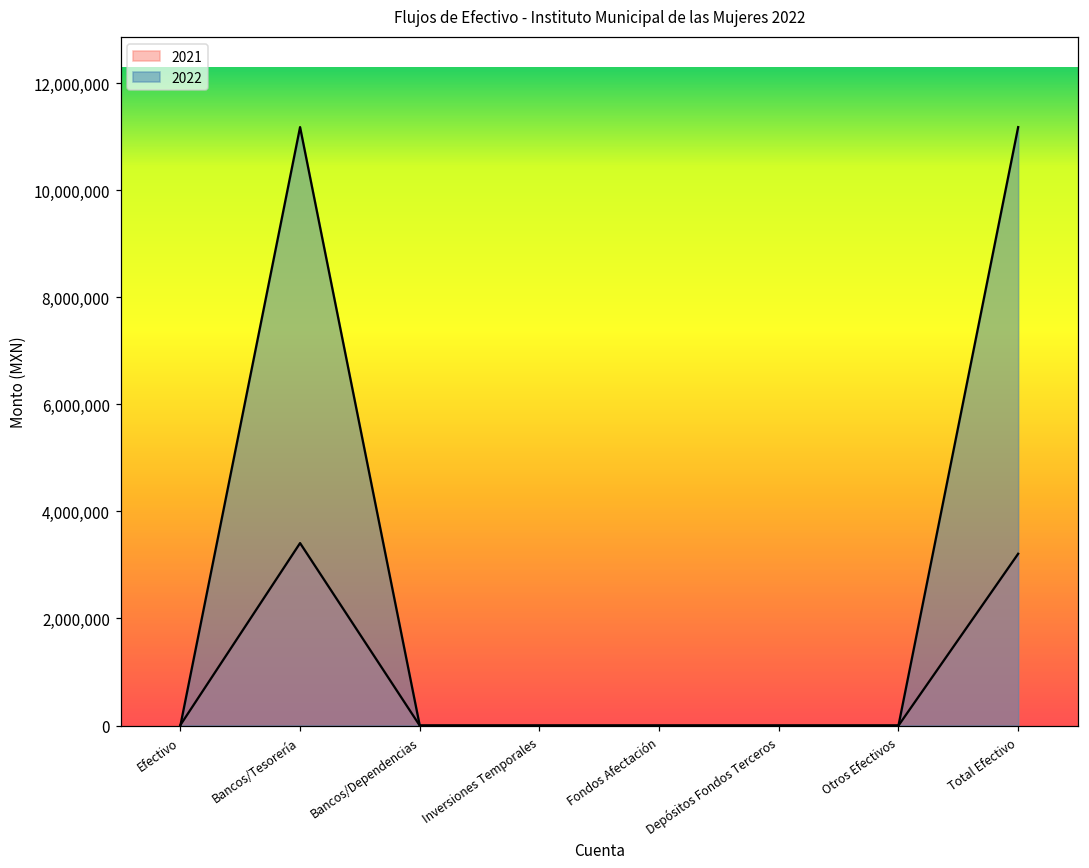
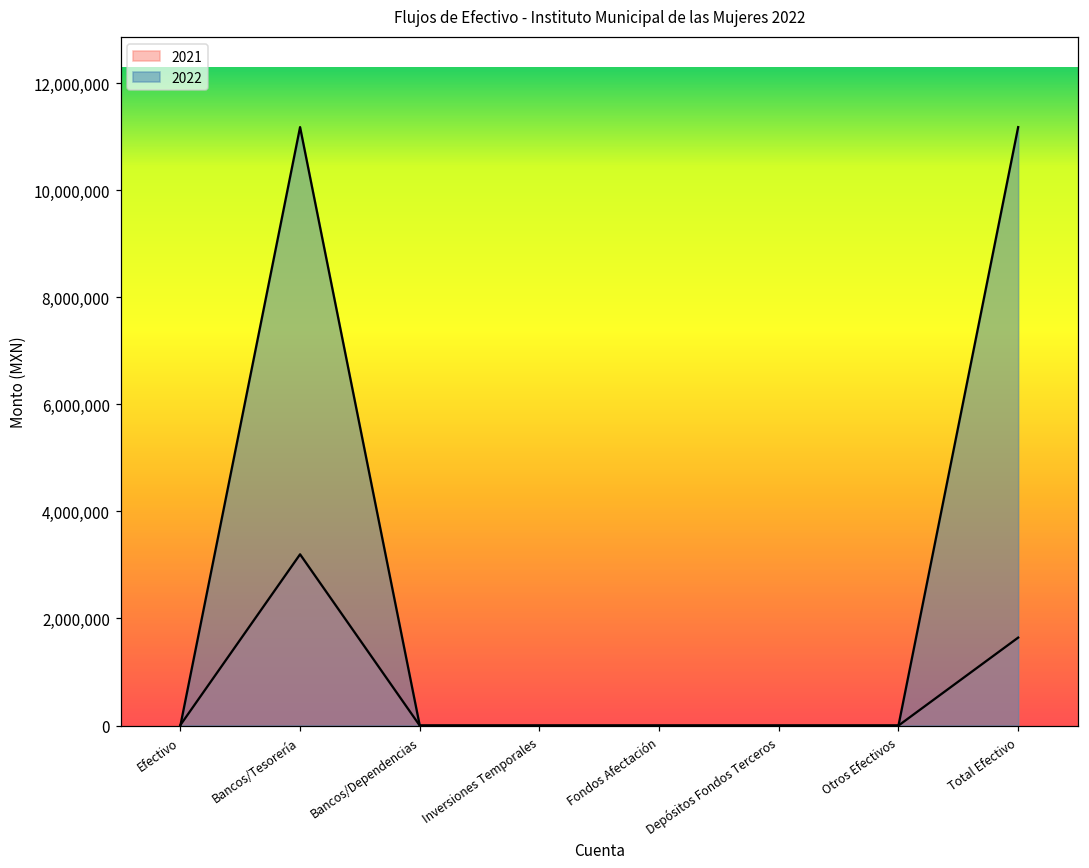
  {
    "2021": {
-     "Bancos/Tesorería": "3,400,000",
-     "Total Efectivo": "3,200,000"
+     "Bancos/Tesorería": "3,200,000",
+     "Total Efectivo": "1,600,000"
    },
    "2022": {
      "Bancos/Tesorería": "11,200,000",
      "Total Efectivo": "11,200,000"
    }
  }
